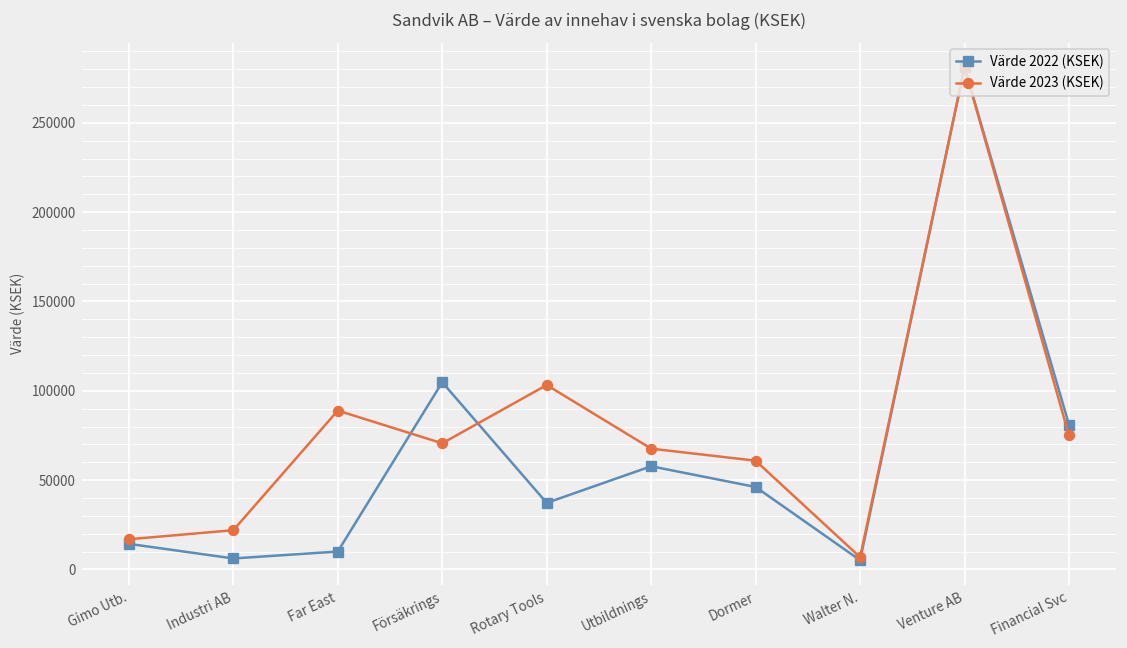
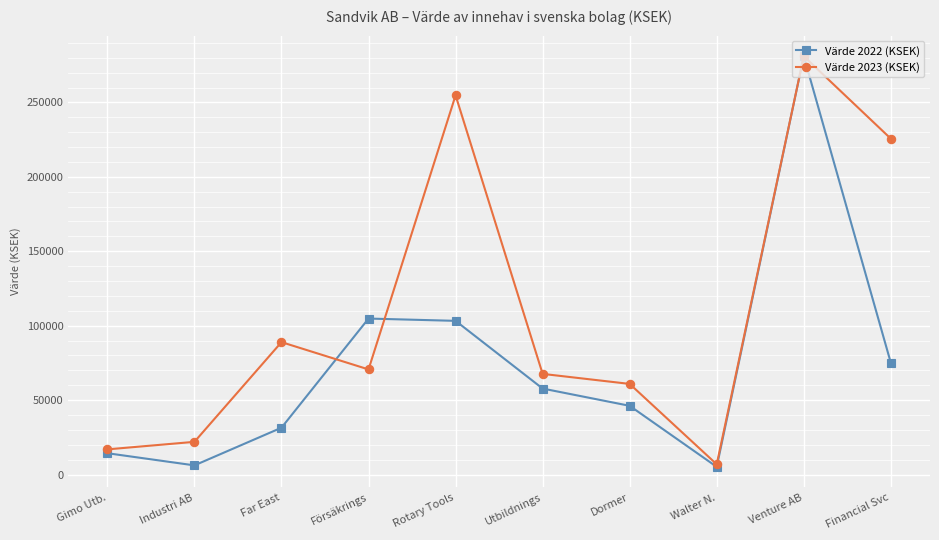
  {
    "Värde 2022 (KSEK)": {
      "Gimo Utb.": 14000,
      "Industri AB": 6000,
-     "Far East": 10000,
+     "Far East": 31000,
      "Försäkrings": 105000,
-     "Rotary Tools": 37000,
+     "Rotary Tools": 103000,
      "Utbildnings": 58000,
      "Dormer": 46000,
      "Walter N.": 5000,
-     "Financial Svc": 81000
+     "Financial Svc": 75000
    },
    "Värde 2023 (KSEK)": {
      "Gimo Utb.": 17000,
      "Industri AB": 22000,
      "Far East": 89000,
      "Försäkrings": 71000,
-     "Rotary Tools": 103000,
+     "Rotary Tools": 255000,
      "Utbildnings": 68000,
      "Dormer": 61000,
      "Walter N.": 7000,
-     "Financial Svc": 75000
+     "Financial Svc": 226000
    }
  }
